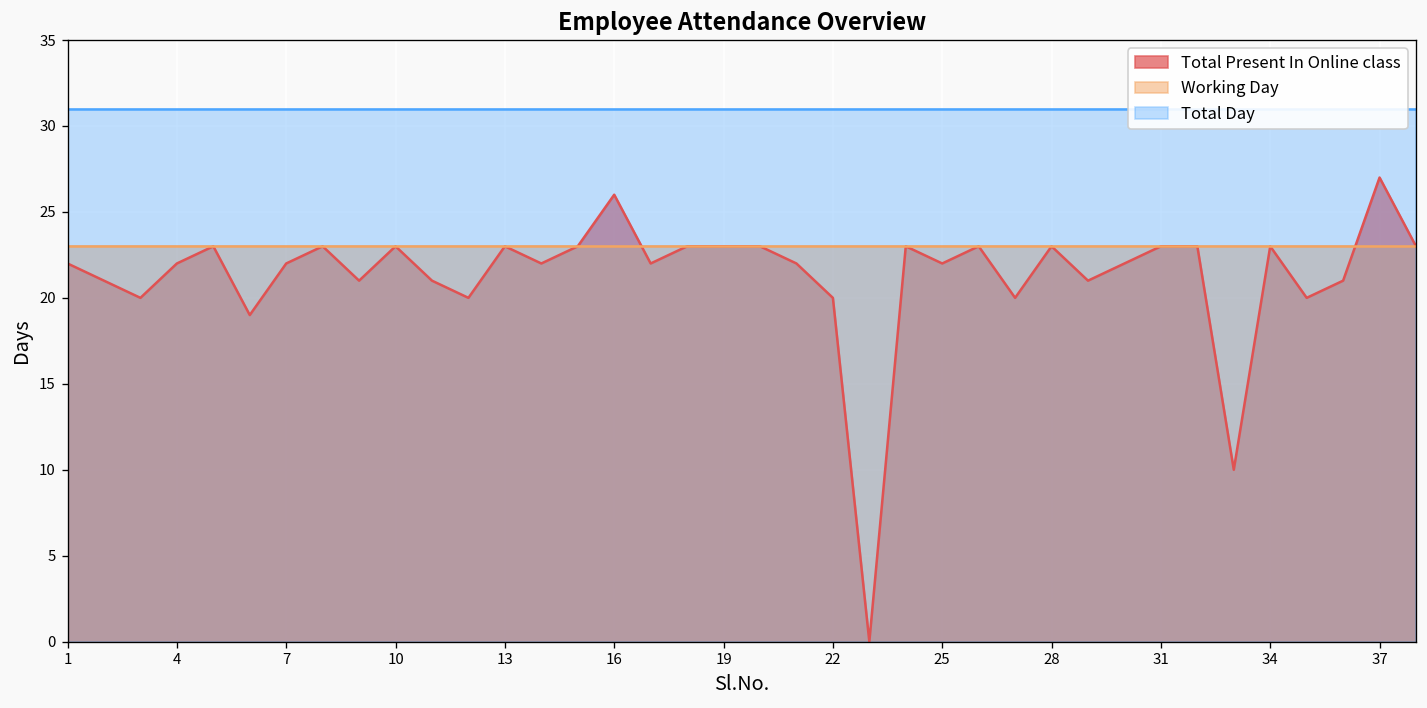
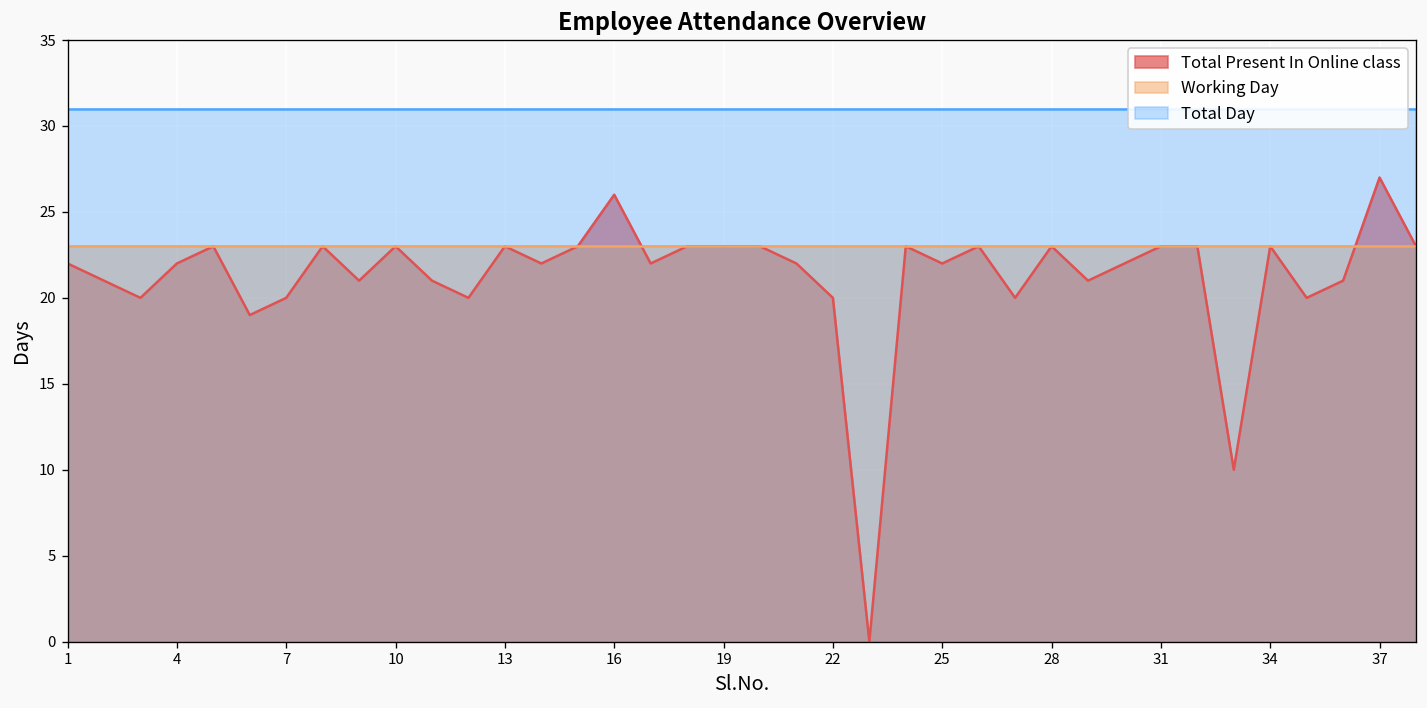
  {
    "Total Present In Online class": {
      "1": 22,
      "4": 22,
-     "7": 22,
+     "7": 20,
      "16": 26,
      "22": 20,
      "25": 22,
      "37": 27
    },
    "Working Day": {
      "1": 23,
      "4": 23,
      "7": 23,
      "16": 23,
      "22": 23,
      "25": 23,
      "37": 23
    },
    "Total Day": {
      "1": 31,
      "4": 31,
      "7": 31,
      "10": 31,
      "13": 31,
      "16": 31,
      "19": 31,
      "22": 31,
      "25": 31,
      "28": 31
    }
  }
